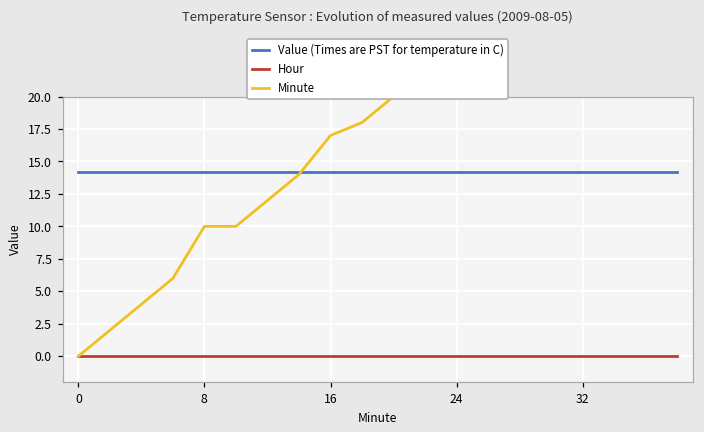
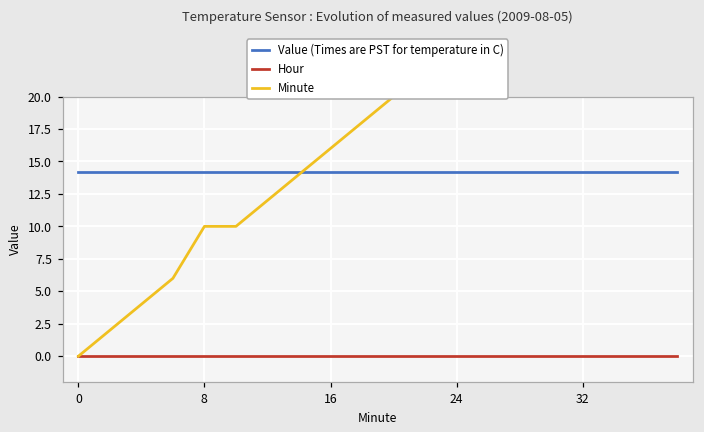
  {
    "Value (Times are PST for temperature in C)": {
      "0": 14,
      "8": 14,
      "16": 14,
      "24": 14,
      "32": 14
    },
    "Hour": {
      "8": 0,
      "16": 0,
      "24": 0,
      "32": 0
    },
    "Minute": {
      "8": 10,
-     "16": 17
+     "16": 16
    }
  }
